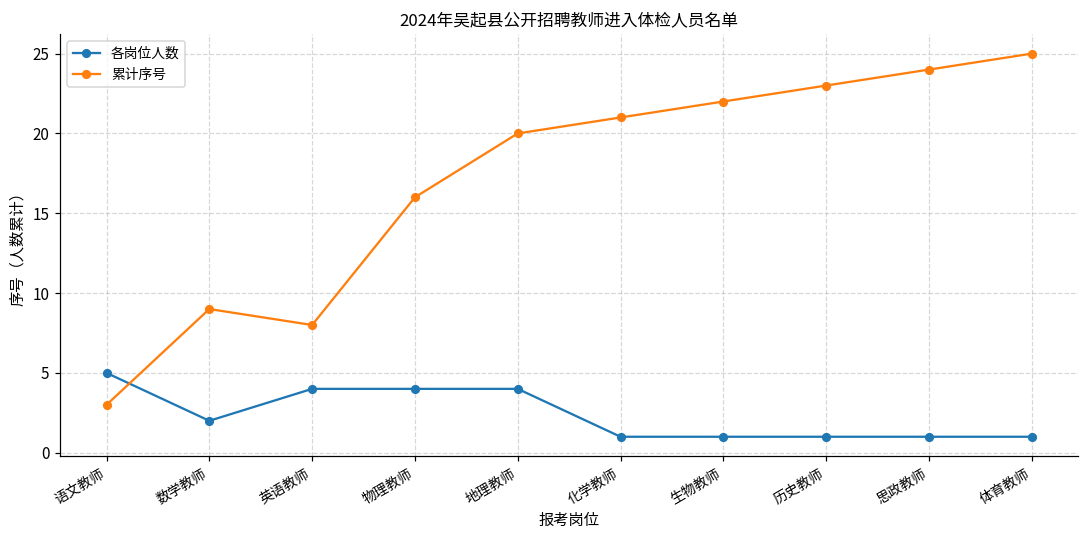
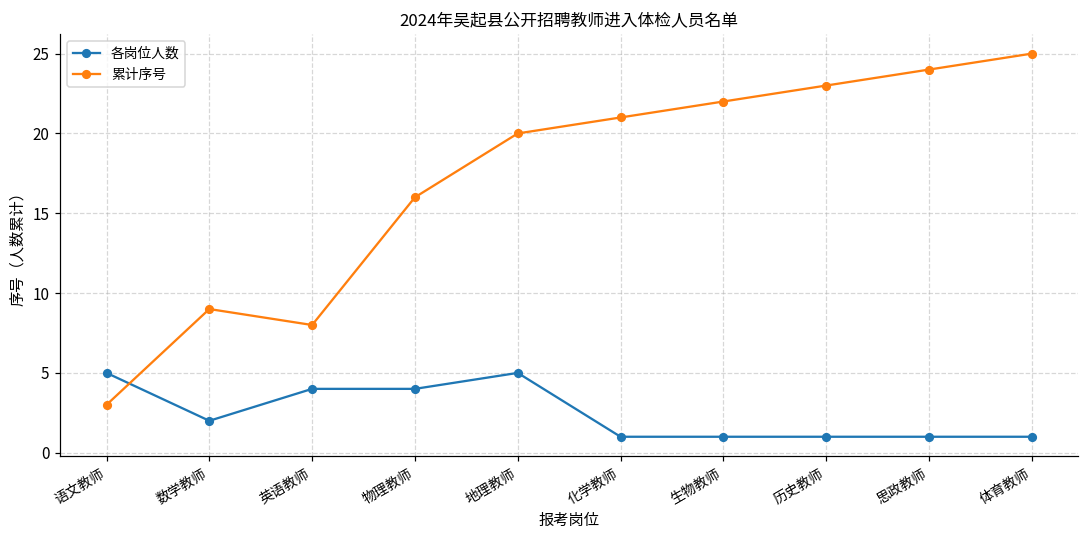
  {
    "各岗位人数": {
      "语文教师": 5,
      "数学教师": 2,
      "英语教师": 4,
      "物理教师": 4,
-     "地理教师": 4,
+     "地理教师": 5,
      "化学教师": 1,
      "生物教师": 1,
      "历史教师": 1,
      "思政教师": 1,
      "体育教师": 1
    },
    "累计序号": {
      "语文教师": 3,
      "数学教师": 9,
      "英语教师": 8,
      "物理教师": 16,
      "地理教师": 20,
      "化学教师": 21,
      "生物教师": 22,
      "历史教师": 23,
      "思政教师": 24,
      "体育教师": 25
    }
  }
